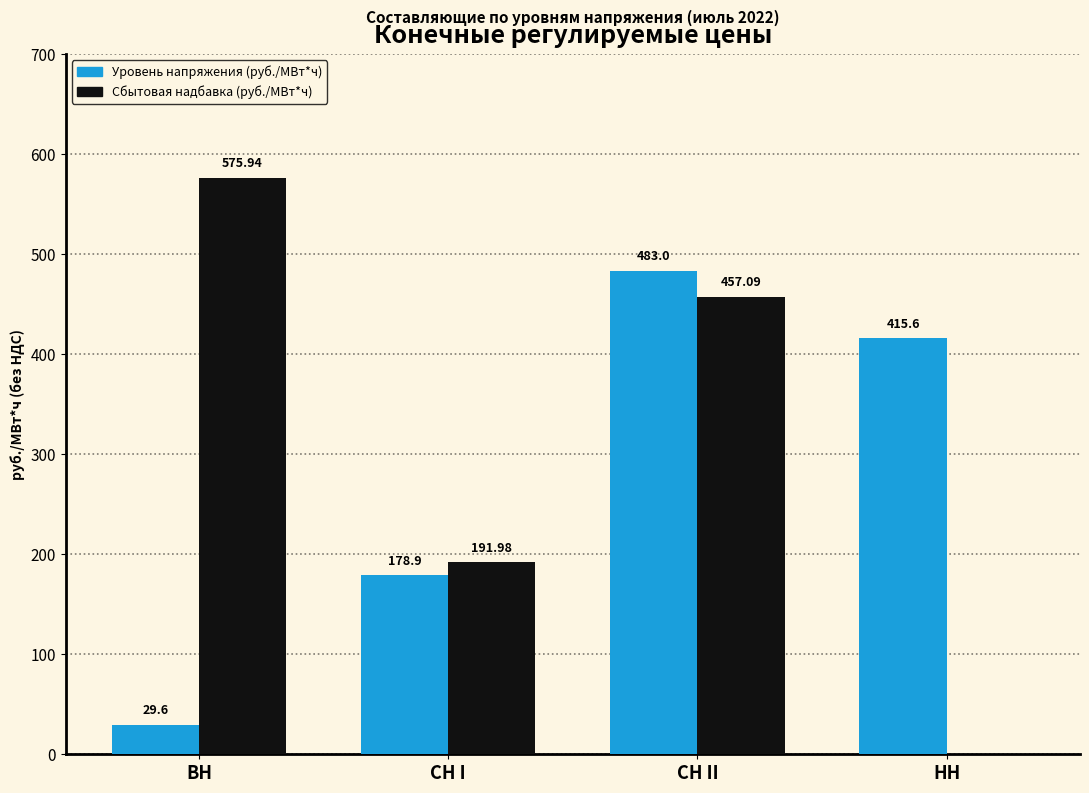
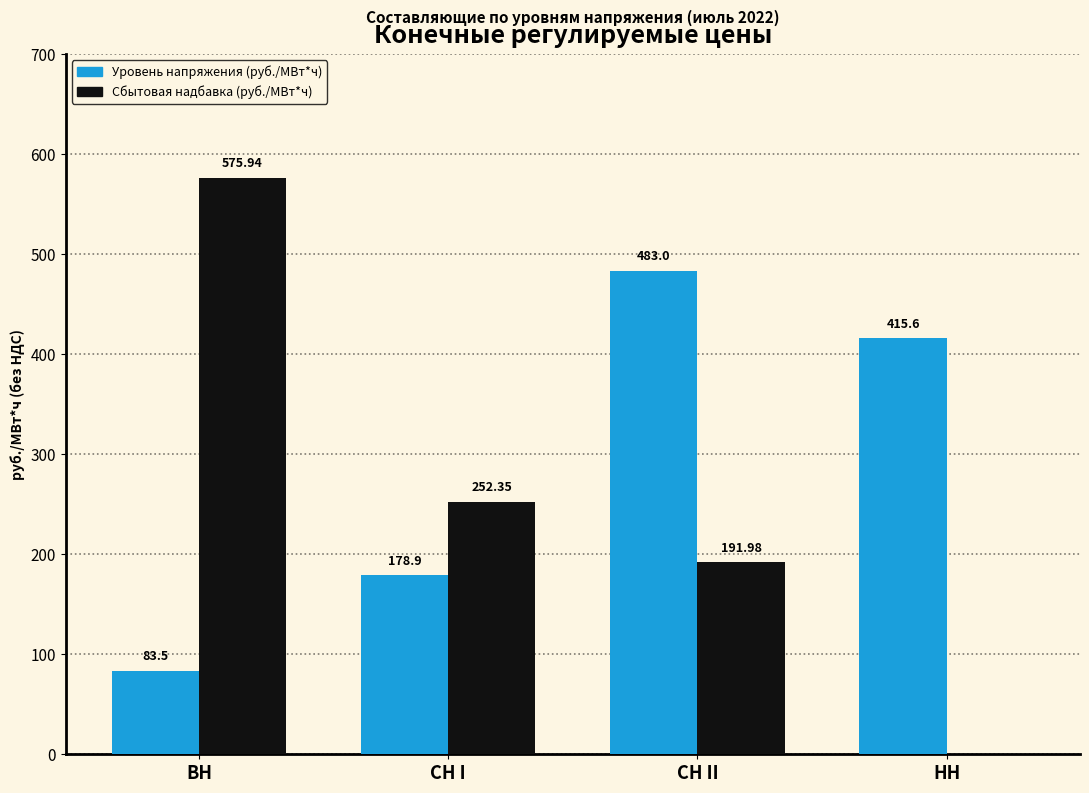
  {
    "Уровень напряжения (руб./МВт*ч)": {
-     "ВН": 29.6,
+     "ВН": 83.5,
      "СН I": 178.9,
      "СН II": 483.0,
      "НН": 415.6
    },
    "Сбытовая надбавка (руб./МВт*ч)": {
      "ВН": 575.94,
-     "СН I": 191.98,
-     "СН II": 457.09
+     "СН I": 252.35,
+     "СН II": 191.98
    }
  }
